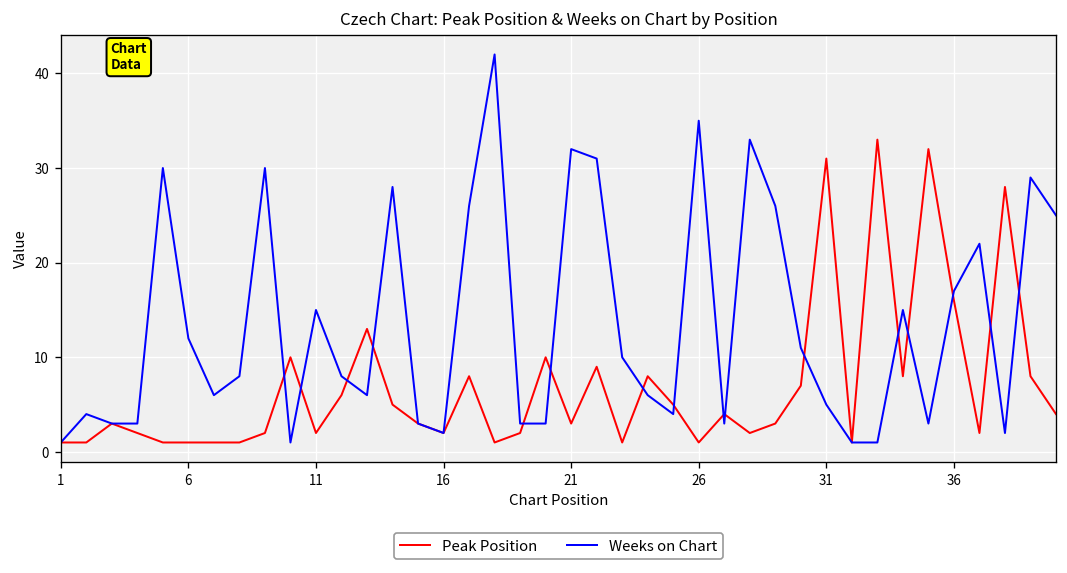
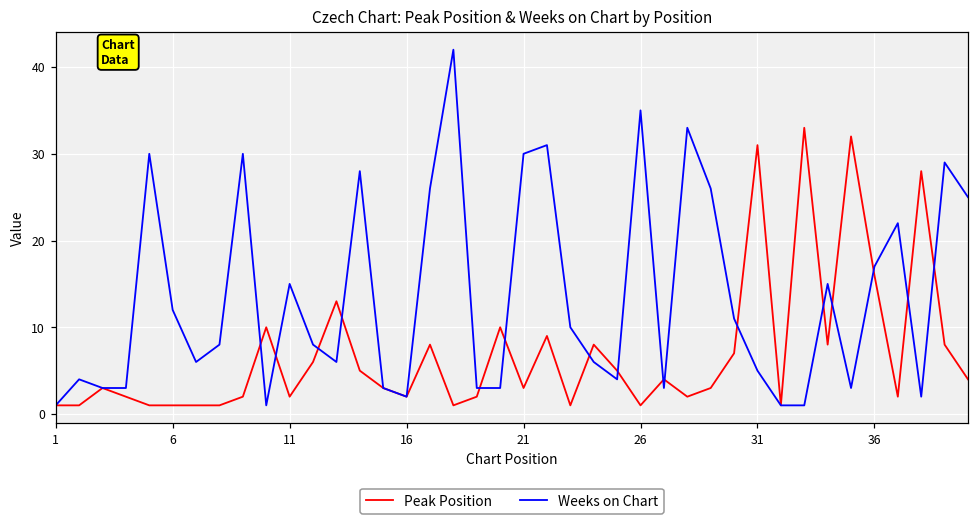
  {
    "Peak Position": {
      "6": 1,
      "11": 2,
      "21": 3,
      "26": 1,
      "31": 31,
      "36": 16
    },
    "Weeks on Chart": {
      "6": 12,
      "11": 15,
-     "21": 32,
+     "21": 30,
      "26": 35,
      "31": 5,
      "36": 17
    }
  }
